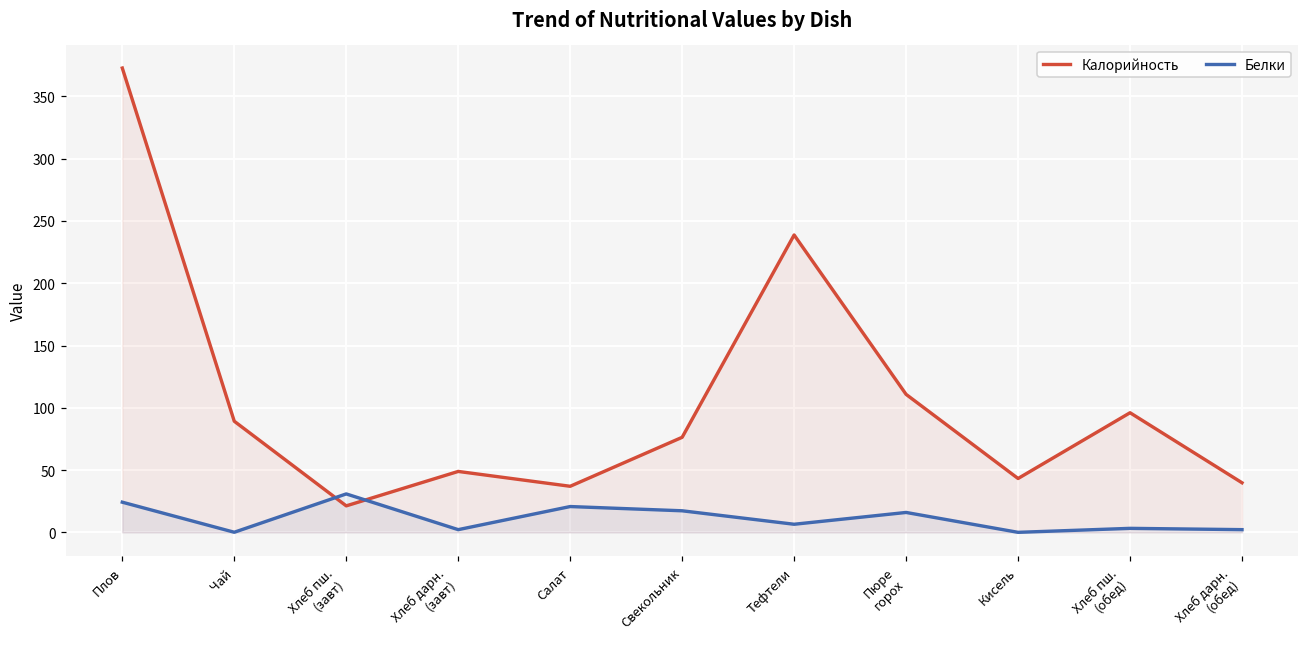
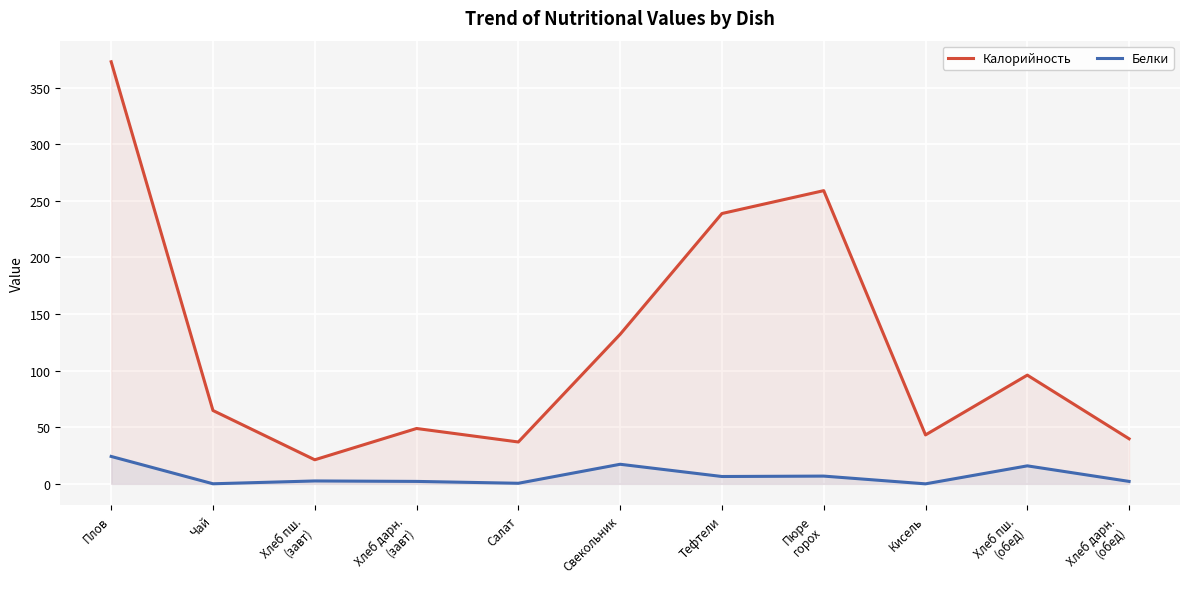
  {
    "Калорийность": {
      "Плов": 373,
-     "Чай": 89,
+     "Чай": 65,
      "Хлеб пш. (завт)": 21,
      "Хлеб дарн. (завт)": 49,
      "Салат": 37,
-     "Свекольник": 76,
+     "Свекольник": 132,
      "Тефтели": 239,
-     "Пюре горох": 111,
+     "Пюре горох": 259,
      "Кисель": 43,
      "Хлеб пш. (обед)": 96,
      "Хлеб дарн. (обед)": 40
    },
    "Белки": {
      "Плов": 24,
      "Чай": 0,
-     "Хлеб пш. (завт)": 31,
+     "Хлеб пш. (завт)": 3,
      "Хлеб дарн. (завт)": 2,
-     "Салат": 21,
+     "Салат": 1,
      "Свекольник": 17,
      "Тефтели": 6,
-     "Пюре горох": 16,
+     "Пюре горох": 7,
      "Кисель": 0,
-     "Хлеб пш. (обед)": 3,
+     "Хлеб пш. (обед)": 16,
      "Хлеб дарн. (обед)": 2
    }
  }
